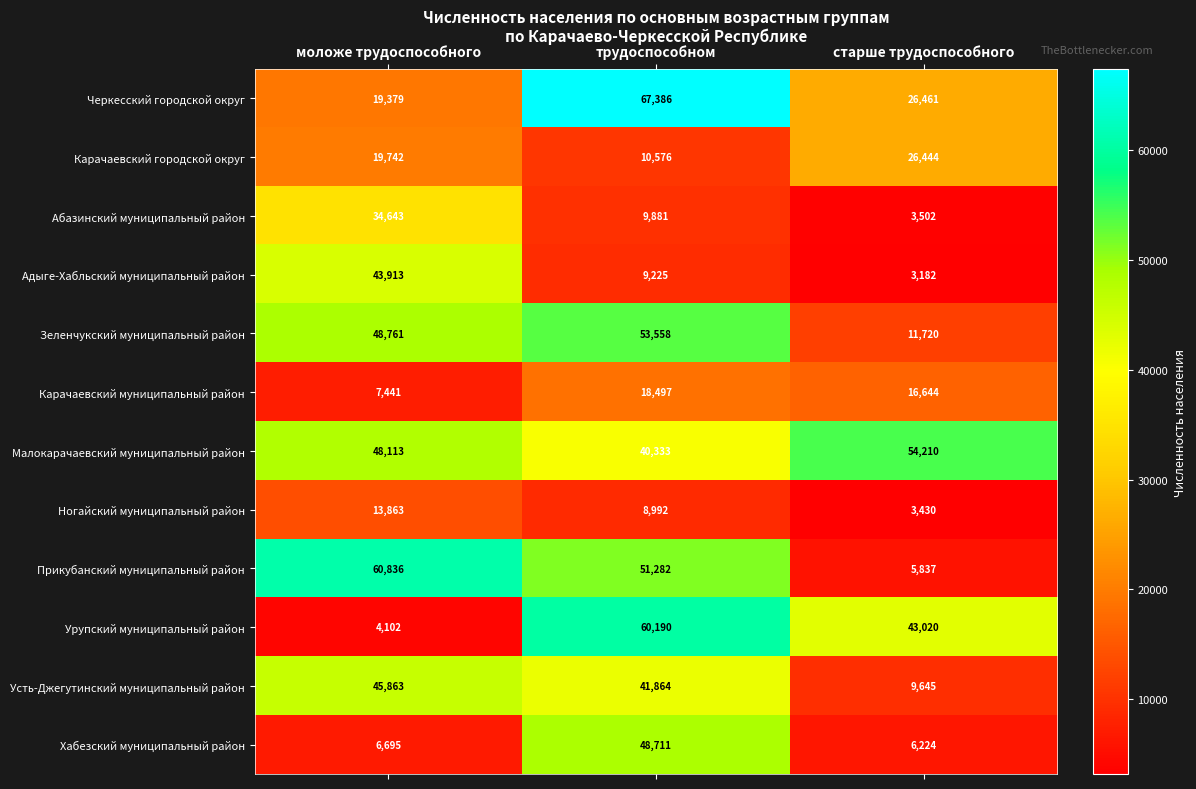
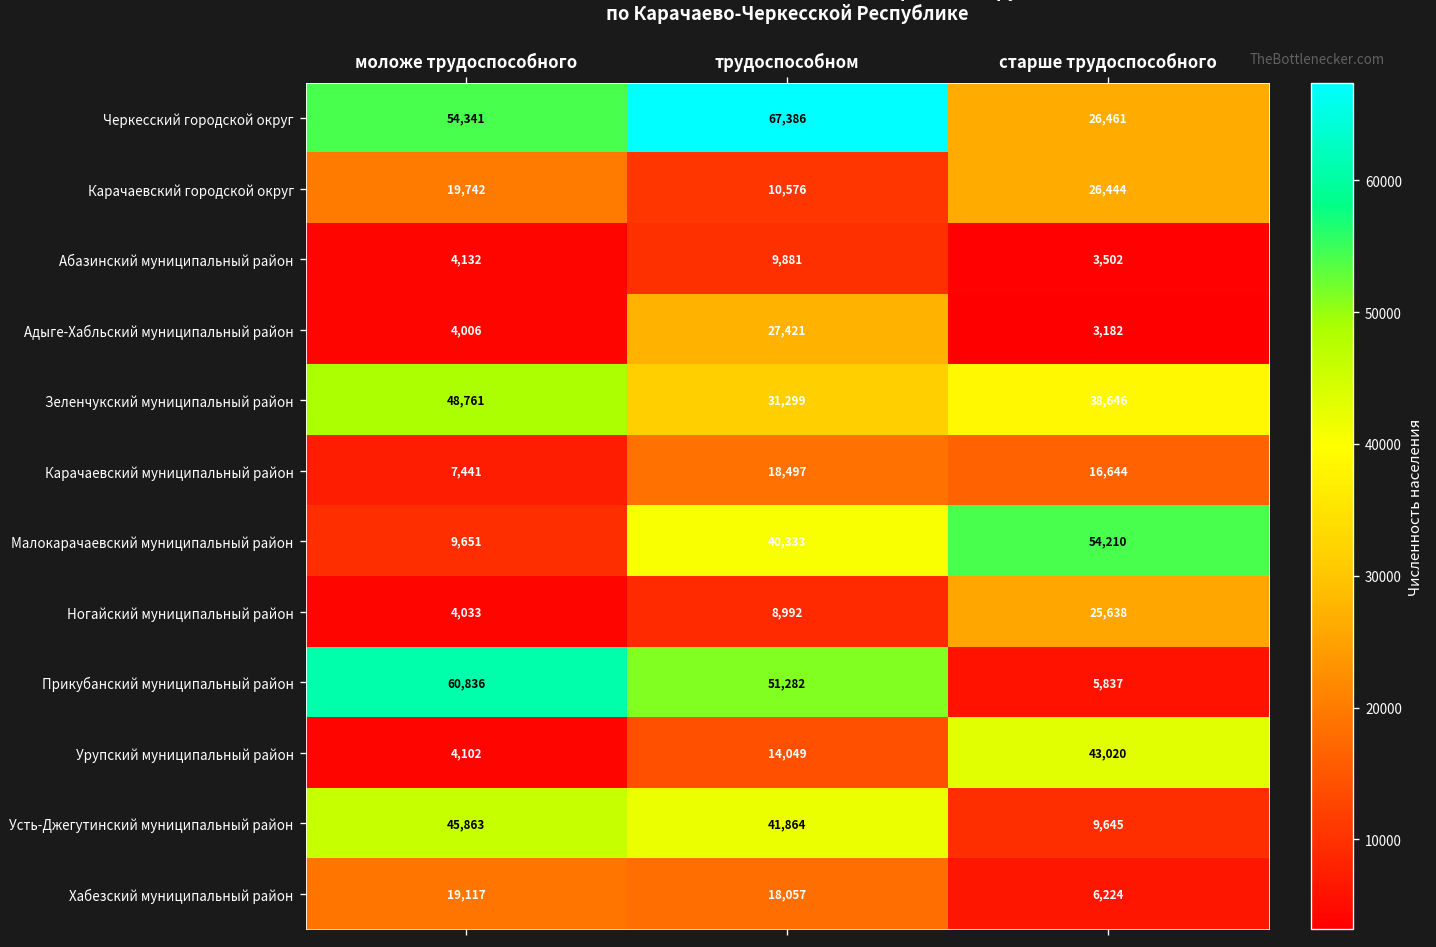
  {
    "Черкесский городской округ": {
-     "моложе трудоспособного": "19,379",
+     "моложе трудоспособного": "54,341",
      "трудоспособном": "67,386",
      "старше трудоспособного": "26,461"
    },
    "Карачаевский городской округ": {
      "моложе трудоспособного": "19,742",
      "трудоспособном": "10,576",
      "старше трудоспособного": "26,444"
    },
    "Абазинский муниципальный район": {
-     "моложе трудоспособного": "34,643",
+     "моложе трудоспособного": "4,132",
      "трудоспособном": "9,881",
      "старше трудоспособного": "3,502"
    },
    "Адыге-Хабльский муниципальный район": {
-     "моложе трудоспособного": "43,913",
-     "трудоспособном": "9,225",
+     "моложе трудоспособного": "4,006",
+     "трудоспособном": "27,421",
      "старше трудоспособного": "3,182"
    },
    "Зеленчукский муниципальный район": {
      "моложе трудоспособного": "48,761",
-     "трудоспособном": "53,558",
-     "старше трудоспособного": "11,720"
+     "трудоспособном": "31,299",
+     "старше трудоспособного": "38,646"
    },
    "Карачаевский муниципальный район": {
      "моложе трудоспособного": "7,441",
      "трудоспособном": "18,497",
      "старше трудоспособного": "16,644"
    },
    "Малокарачаевский муниципальный район": {
-     "моложе трудоспособного": "48,113",
+     "моложе трудоспособного": "9,651",
      "трудоспособном": "40,333",
      "старше трудоспособного": "54,210"
    },
    "Ногайский муниципальный район": {
-     "моложе трудоспособного": "13,863",
+     "моложе трудоспособного": "4,033",
      "трудоспособном": "8,992",
-     "старше трудоспособного": "3,430"
+     "старше трудоспособного": "25,638"
    },
    "Прикубанский муниципальный район": {
      "моложе трудоспособного": "60,836",
      "трудоспособном": "51,282",
      "старше трудоспособного": "5,837"
    },
    "Урупский муниципальный район": {
      "моложе трудоспособного": "4,102",
-     "трудоспособном": "60,190",
+     "трудоспособном": "14,049",
      "старше трудоспособного": "43,020"
    },
    "Усть-Джегутинский муниципальный район": {
      "моложе трудоспособного": "45,863",
      "трудоспособном": "41,864",
      "старше трудоспособного": "9,645"
    },
    "Хабезский муниципальный район": {
-     "моложе трудоспособного": "6,695",
-     "трудоспособном": "48,711",
+     "моложе трудоспособного": "19,117",
+     "трудоспособном": "18,057",
      "старше трудоспособного": "6,224"
    }
  }
